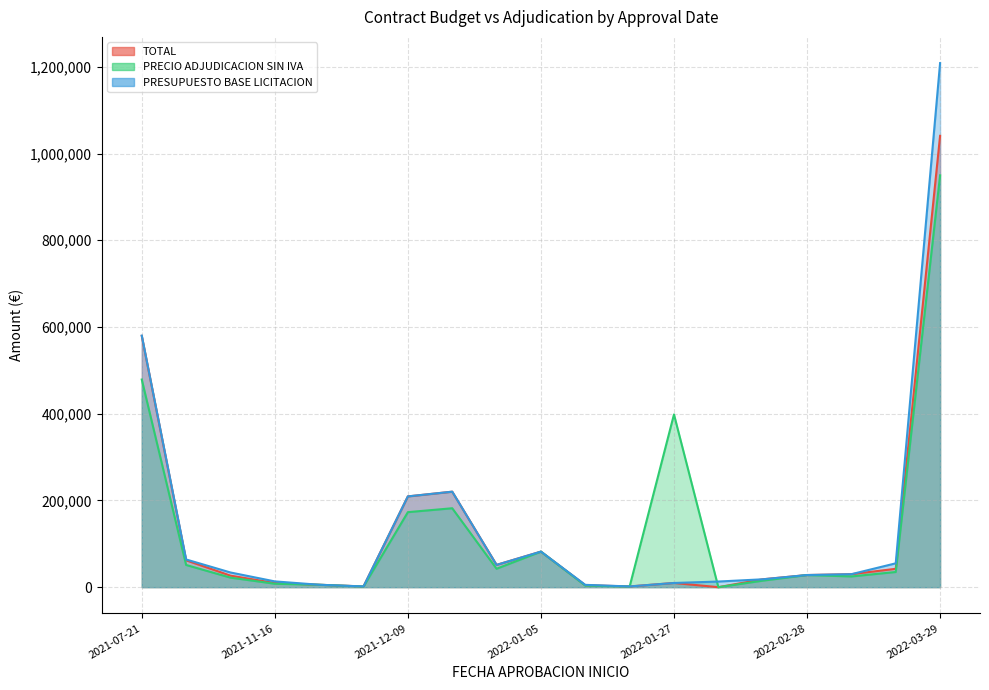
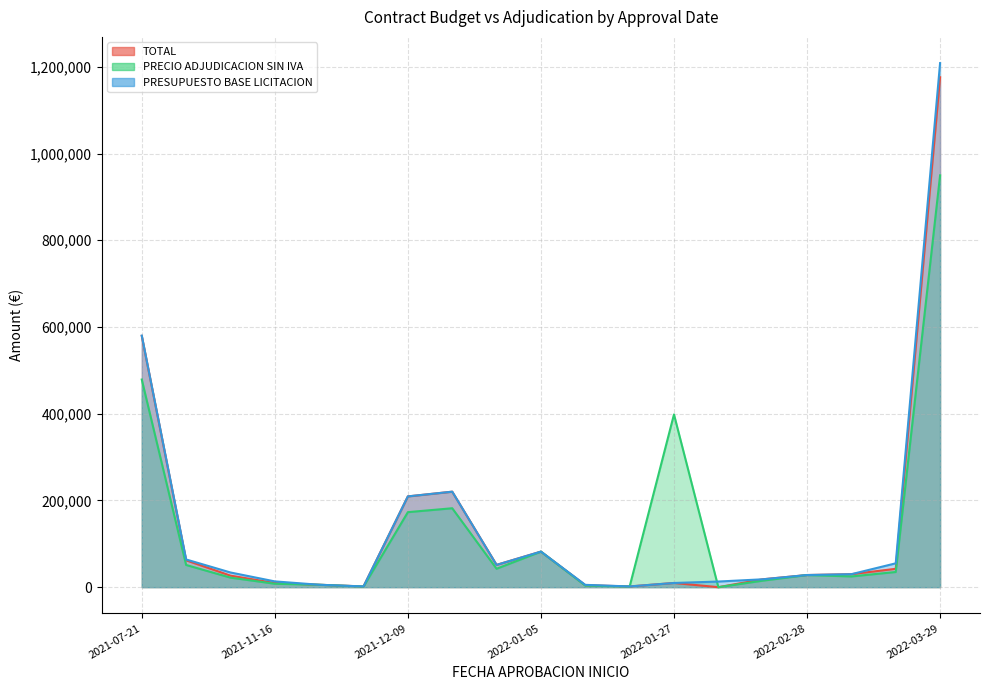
  {
    "TOTAL": {
-     "2022-03-29": "1,040,000"
+     "2022-03-29": "1,180,000"
    },
    "PRECIO ADJUDICACION SIN IVA": {
      "2022-01-27": "400,000",
      "2022-03-29": "950,000"
    },
    "PRESUPUESTO BASE LICITACION": {
      "2022-03-29": "1,210,000"
    }
  }
